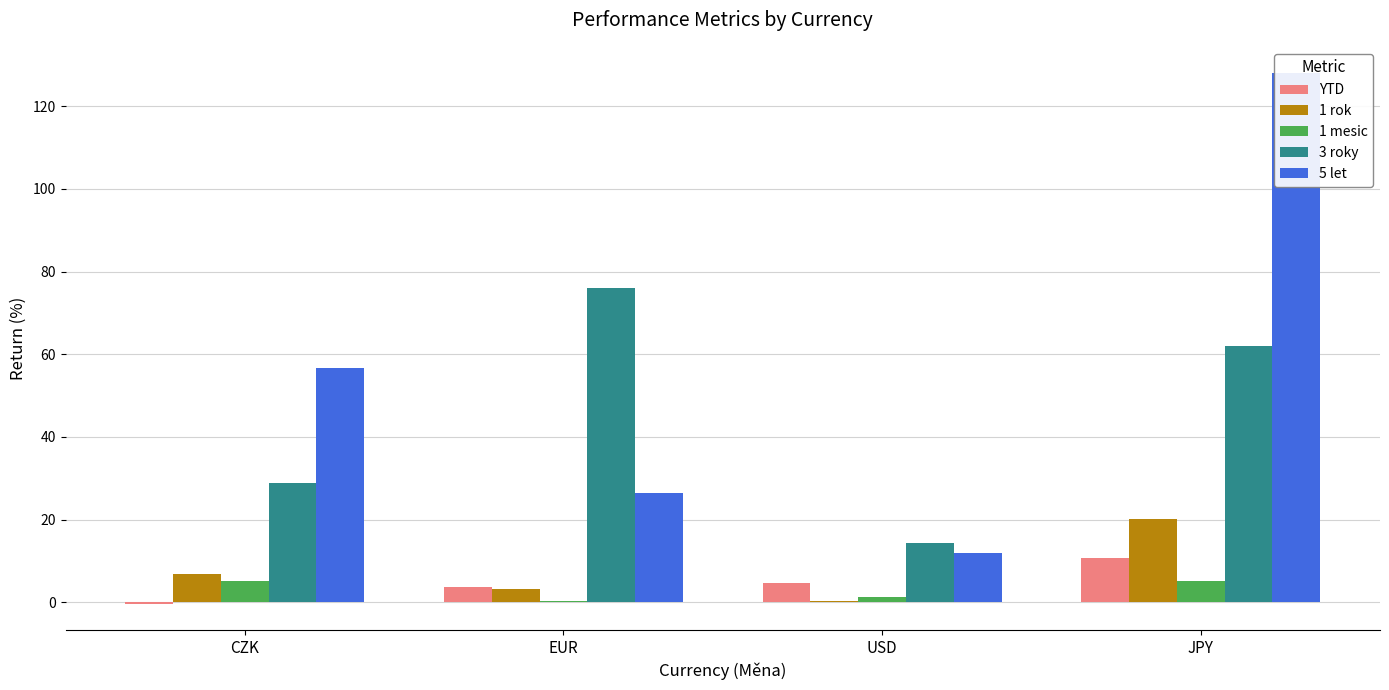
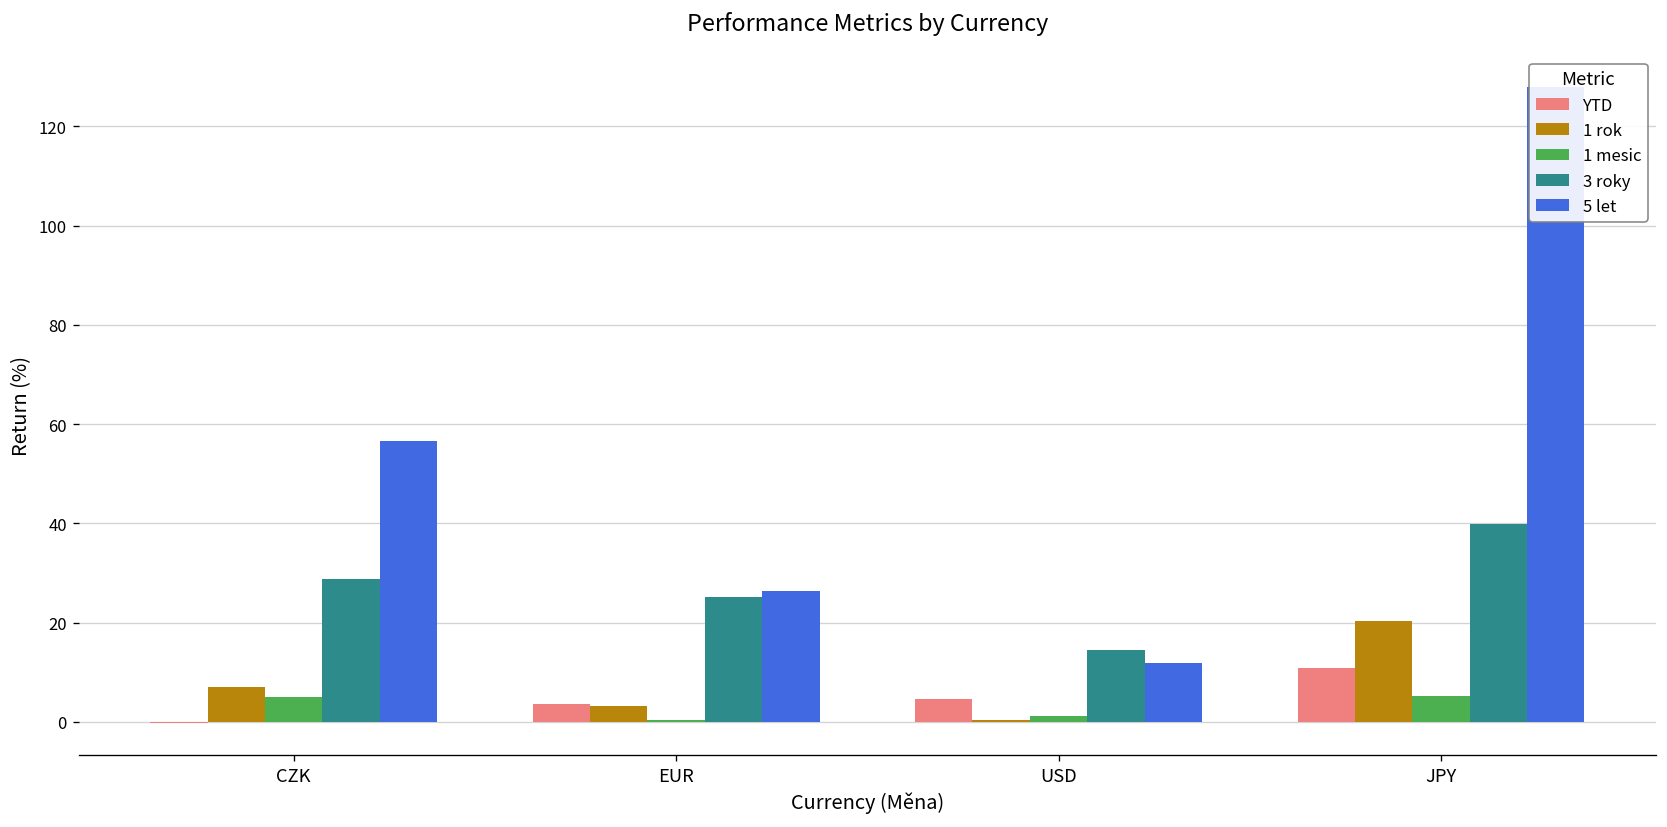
  {
    "YTD": {
      "EUR": 4,
      "USD": 5,
      "JPY": 11
    },
    "1 rok": {
      "CZK": 7,
      "EUR": 3,
      "JPY": 20
    },
    "1 mesic": {
      "CZK": 5,
      "USD": 1,
      "JPY": 5
    },
    "3 roky": {
      "CZK": 29,
-     "EUR": 76,
+     "EUR": 25,
      "USD": 14,
-     "JPY": 62
+     "JPY": 40
    },
    "5 let": {
      "CZK": 57,
      "EUR": 26,
      "USD": 12
    }
  }
